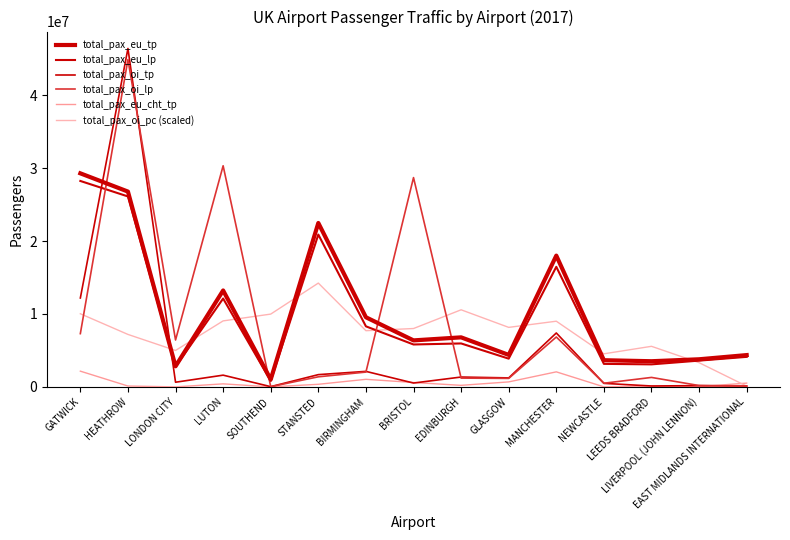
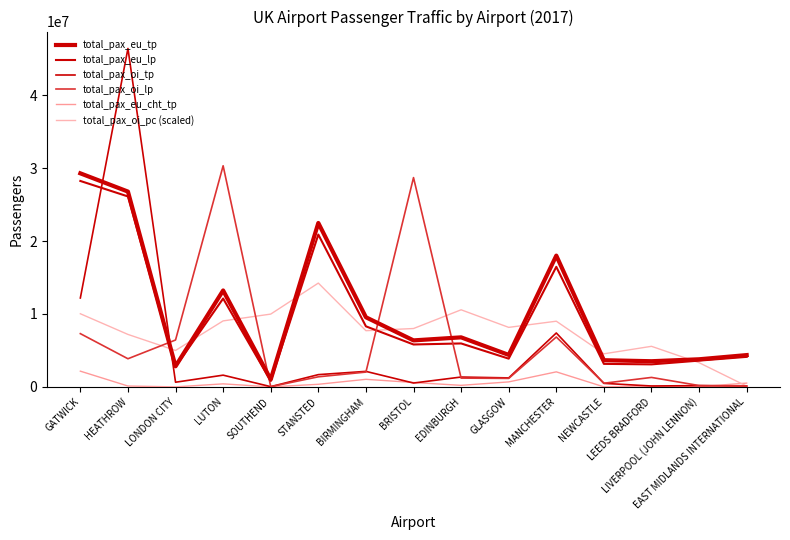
  {
    "total_pax_oi_lp": {
      "GATWICK": 7000000,
-     "HEATHROW": 45000000,
+     "HEATHROW": 4000000,
      "LONDON CITY": 6000000,
      "LUTON": 30000000,
      "BRISTOL": 29000000,
      "MANCHESTER": 7000000,
      "LEEDS BRADFORD": 1000000
    }
  }
